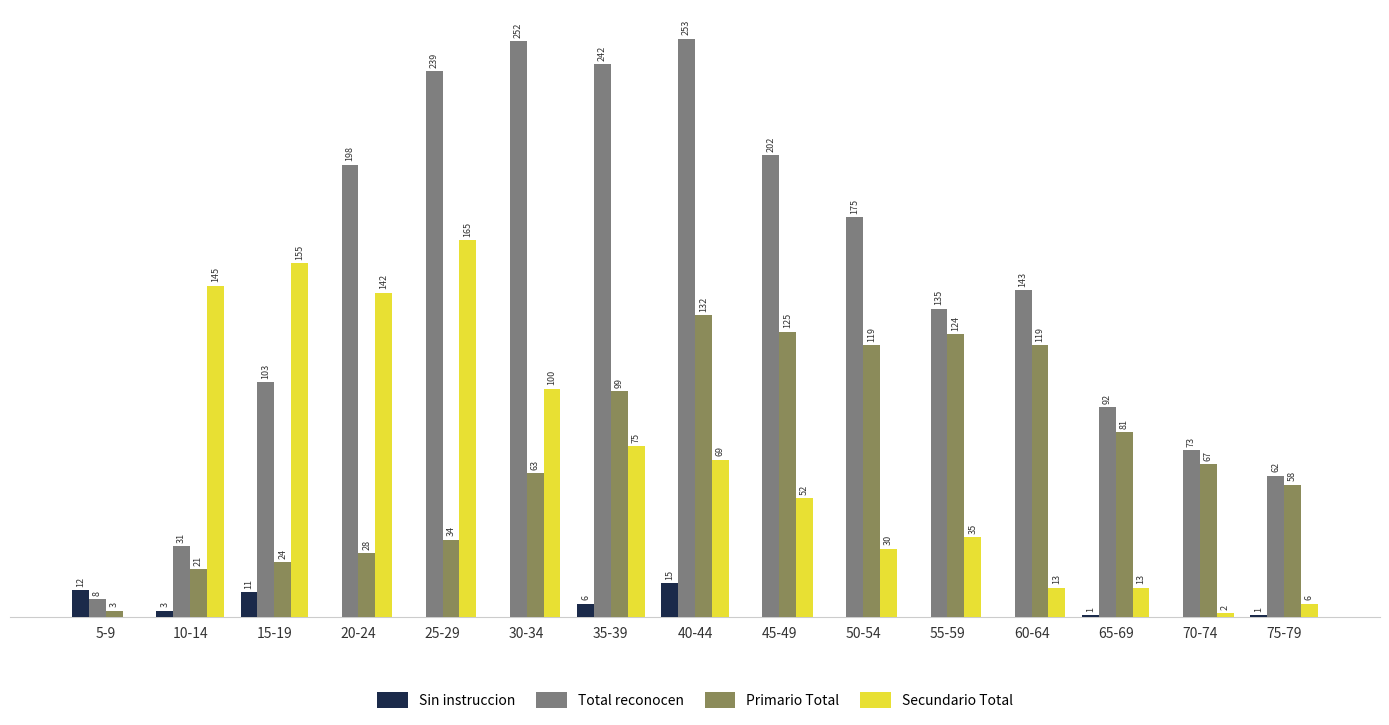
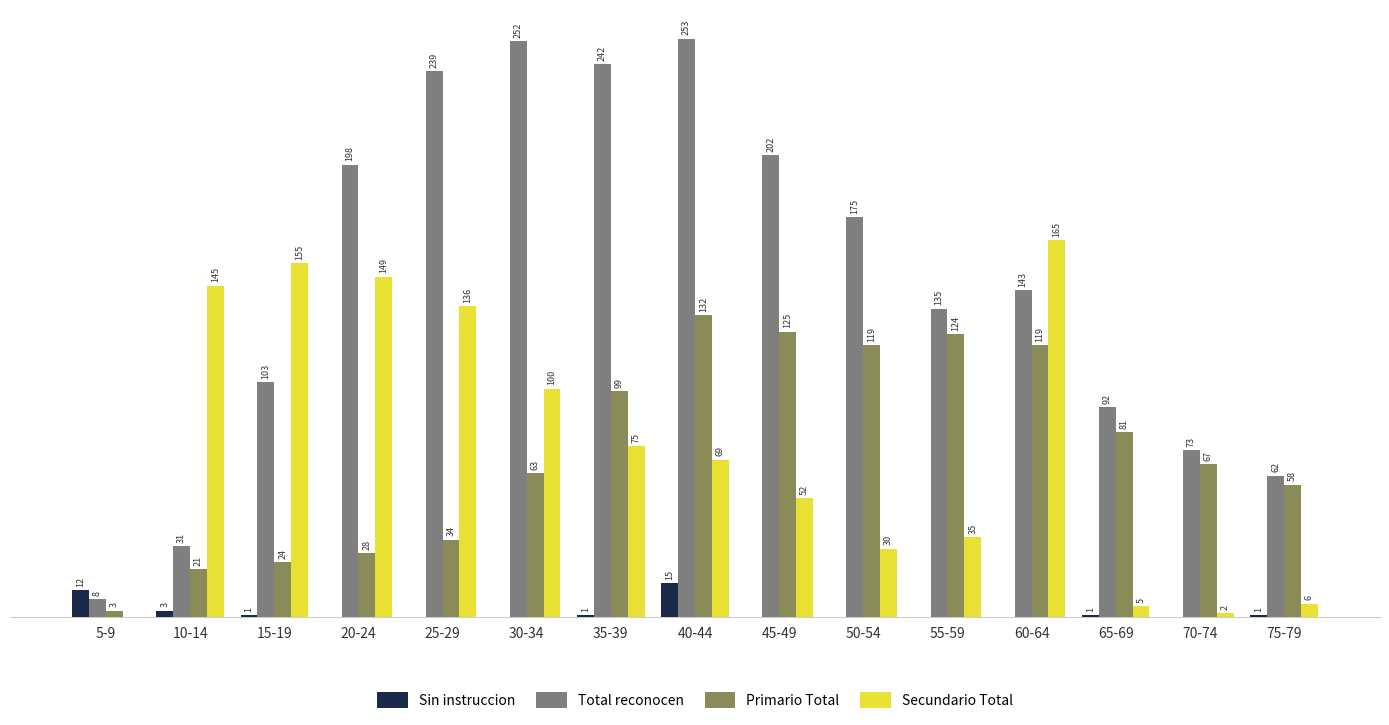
  {
    "Sin instruccion": {
      "5-9": 12,
      "10-14": 3,
-     "15-19": 11,
-     "35-39": 6,
+     "15-19": 1,
+     "35-39": 1,
      "40-44": 15,
      "65-69": 1,
      "75-79": 1
    },
    "Secundario Total": {
      "10-14": 145,
      "15-19": 155,
-     "20-24": 142,
-     "25-29": 165,
+     "20-24": 149,
+     "25-29": 136,
      "30-34": 100,
      "35-39": 75,
      "40-44": 69,
      "45-49": 52,
      "50-54": 30,
      "55-59": 35,
-     "60-64": 13,
-     "65-69": 13,
+     "60-64": 165,
+     "65-69": 5,
      "70-74": 2,
      "75-79": 6
    }
  }
